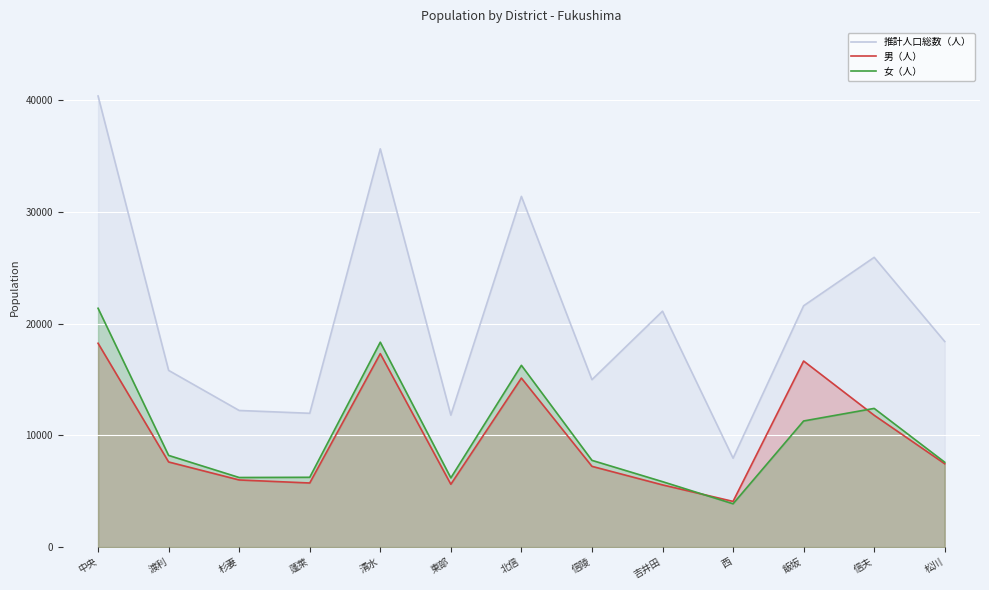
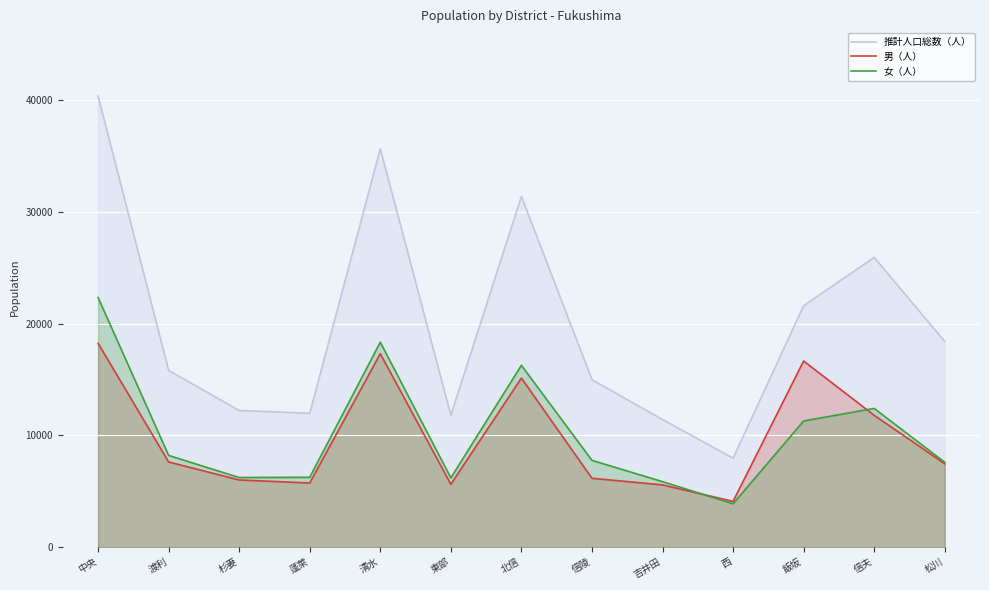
  {
    "推計人口総数（人）": {
      "中央": 40400,
      "渡利": 15800,
      "杉妻": 12200,
      "蓬萊": 12000,
      "清水": 35600,
      "東部": 11800,
      "北信": 31400,
      "信陵": 15000,
-     "吉井田": 21100,
+     "吉井田": 11400,
      "西": 8000,
      "飯坂": 21600,
      "信夫": 25900,
      "松川": 18400
    },
    "男（人）": {
      "中央": 18200,
      "渡利": 7600,
      "蓬萊": 5700,
      "清水": 17300,
      "東部": 5600,
      "北信": 15100,
-     "信陵": 7200,
+     "信陵": 6200,
      "吉井田": 5600,
      "飯坂": 16600,
      "信夫": 11800
    },
    "女（人）": {
-     "中央": 21400,
+     "中央": 22300,
      "渡利": 8200,
      "蓬萊": 6200,
      "清水": 18300,
      "東部": 6200,
      "北信": 16300,
      "信陵": 7800,
      "吉井田": 5900,
      "飯坂": 11300,
      "信夫": 12400
    }
  }
